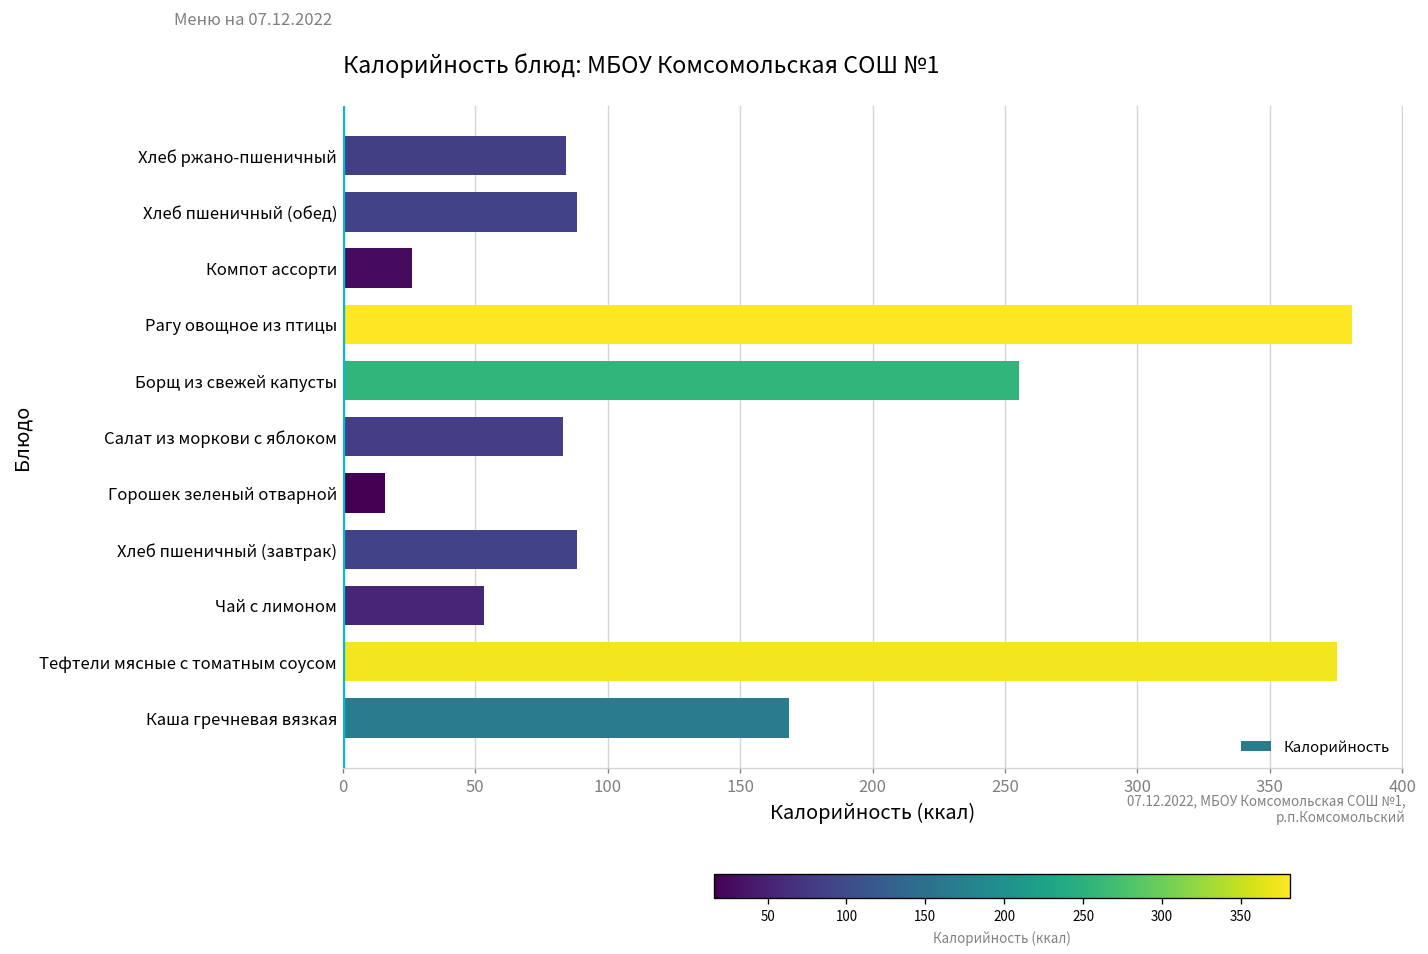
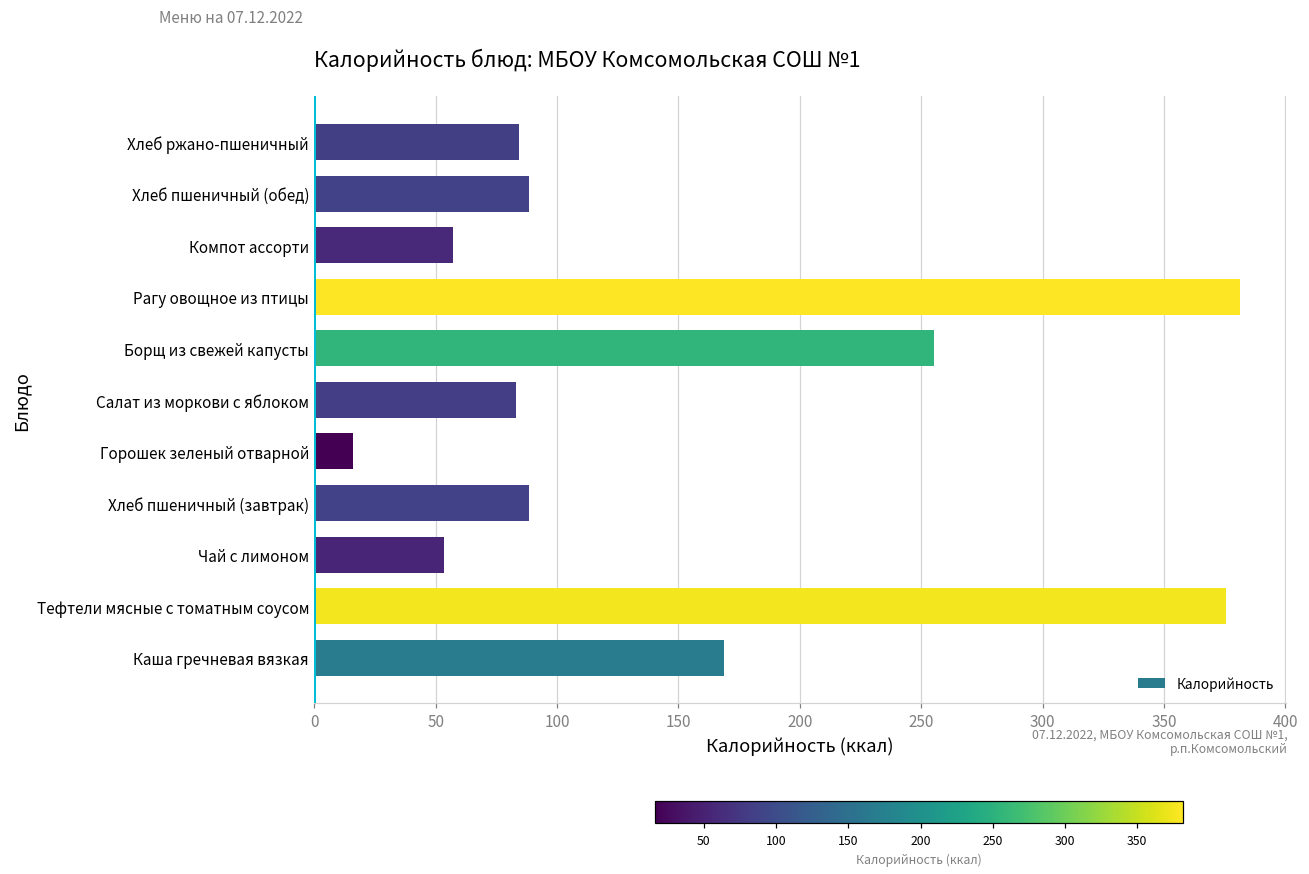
  {
    "Хлеб ржано-пшеничный": 84,
    "Хлеб пшеничный (обед)": 88,
-   "Компот ассорти": 26,
+   "Компот ассорти": 57,
    "Рагу овощное из птицы": 381,
    "Борщ из свежей капусты": 255,
    "Салат из моркови с яблоком": 83,
    "Горошек зеленый отварной": 16,
    "Хлеб пшеничный (завтрак)": 88,
    "Чай с лимоном": 53,
    "Тефтели мясные с томатным соусом": 375,
    "Каша гречневая вязкая": 169
  }
